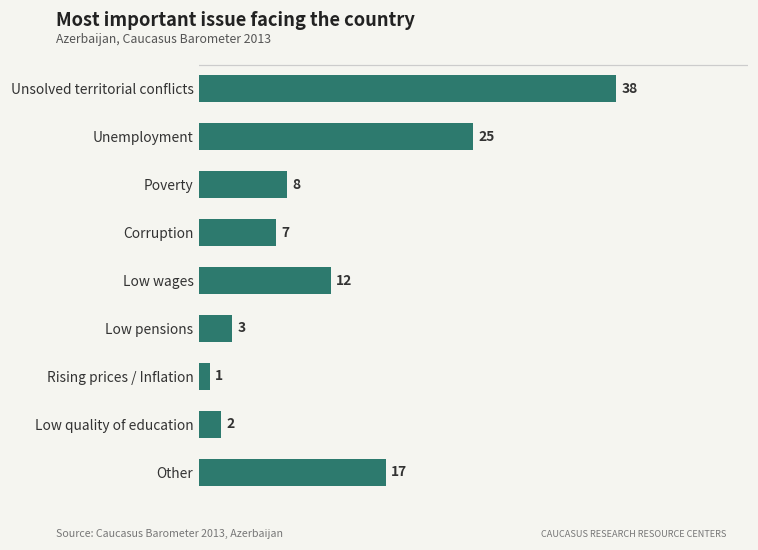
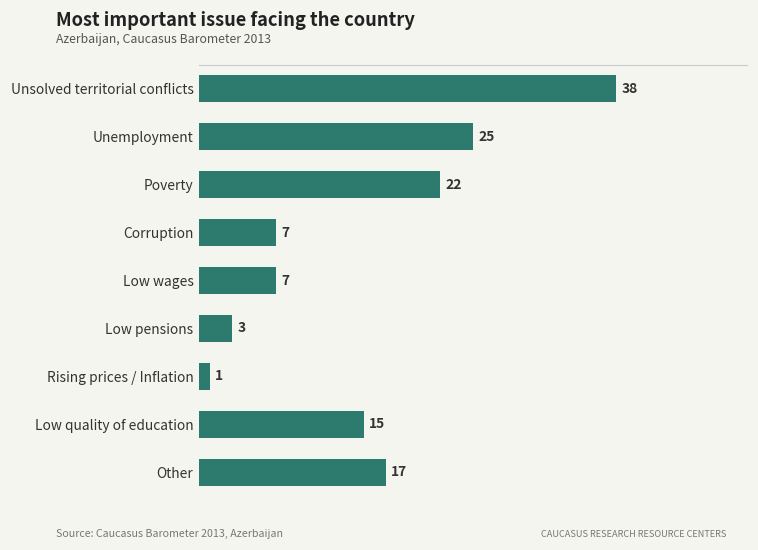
  {
    "Unsolved territorial conflicts": 38,
    "Unemployment": 25,
-   "Poverty": 8,
+   "Poverty": 22,
    "Corruption": 7,
-   "Low wages": 12,
+   "Low wages": 7,
    "Low pensions": 3,
    "Rising prices / Inflation": 1,
-   "Low quality of education": 2,
+   "Low quality of education": 15,
    "Other": 17
  }
